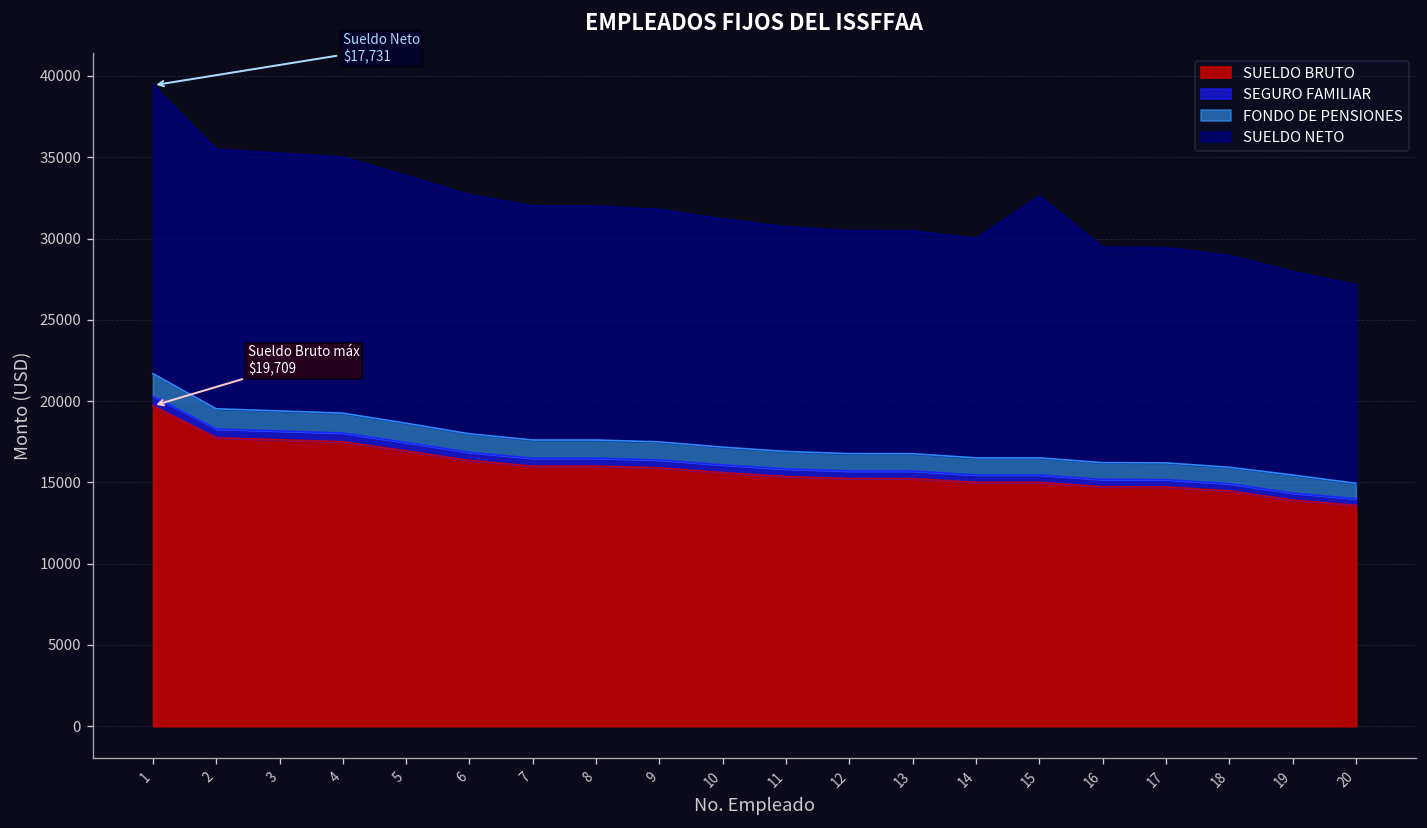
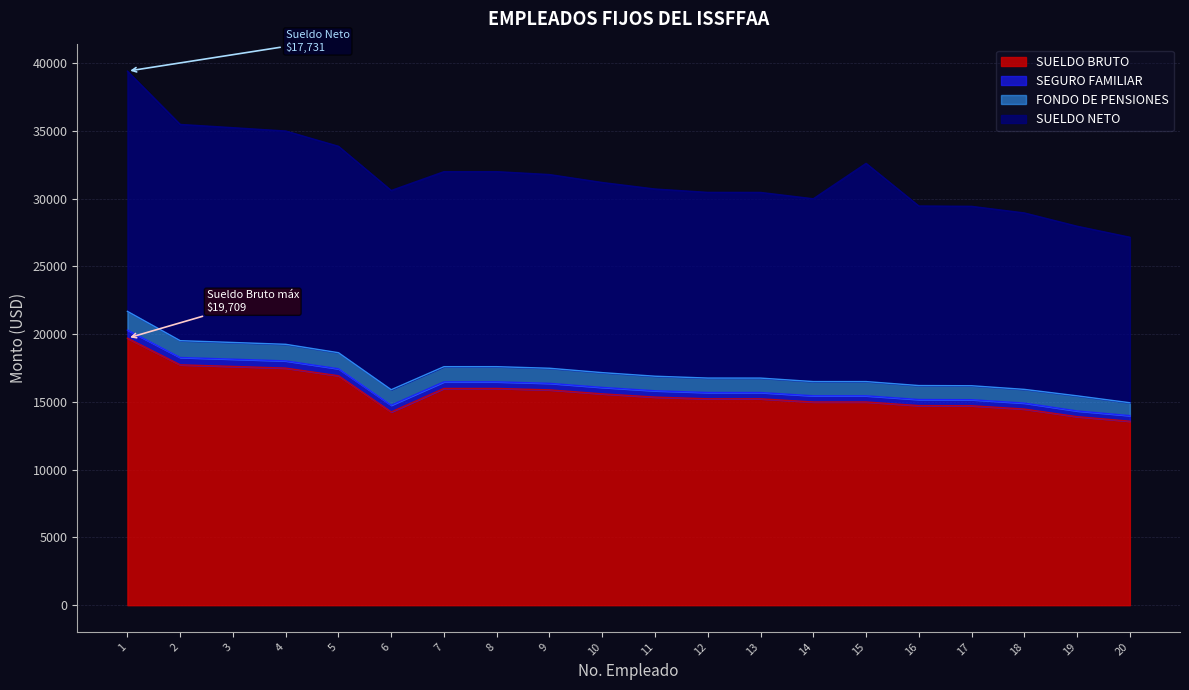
  {
    "SUELDO BRUTO": {
      "1": 19700,
      "2": 17700,
      "3": 17600,
      "4": 17500,
      "5": 16900,
-     "6": 16300,
+     "6": 14300,
      "7": 16000,
      "8": 16000,
      "9": 15900,
      "10": 15600,
      "11": 15400,
      "12": 15200,
      "13": 15200,
      "14": 15000,
      "15": 15000,
      "16": 14700,
      "17": 14700,
      "18": 14500,
      "19": 13900,
      "20": 13600
    },
    "SEGURO FAMILIAR": {
      "1": 600,
      "2": 500,
      "3": 500,
      "4": 500,
      "5": 500,
      "6": 500,
      "7": 500,
      "8": 500,
      "9": 500,
      "10": 500,
      "11": 500,
      "12": 500,
      "13": 500,
      "14": 500,
      "15": 500,
      "16": 400,
      "17": 400,
      "18": 400,
      "19": 400,
      "20": 400
    },
    "FONDO DE PENSIONES": {
      "1": 1400,
      "3": 1200,
      "4": 1200,
      "5": 1200,
      "6": 1100,
      "7": 1100,
      "8": 1100,
      "9": 1100,
      "10": 1100,
      "11": 1100,
      "12": 1100,
      "13": 1100,
      "14": 1100,
      "15": 1100,
      "16": 1000,
      "17": 1000,
      "18": 1000,
      "19": 1100,
      "20": 1000
    },
    "SUELDO NETO": {
      "2": 16000,
      "3": 15900,
      "4": 15700,
      "5": 15200,
      "6": 14700,
      "7": 14400,
      "8": 14400,
      "9": 14300,
      "10": 14000,
      "11": 13800,
      "12": 13700,
      "13": 13700,
      "14": 13500,
      "15": 16100,
      "16": 13300,
      "17": 13200,
      "18": 13000,
      "19": 12500,
      "20": 12200
    }
  }
